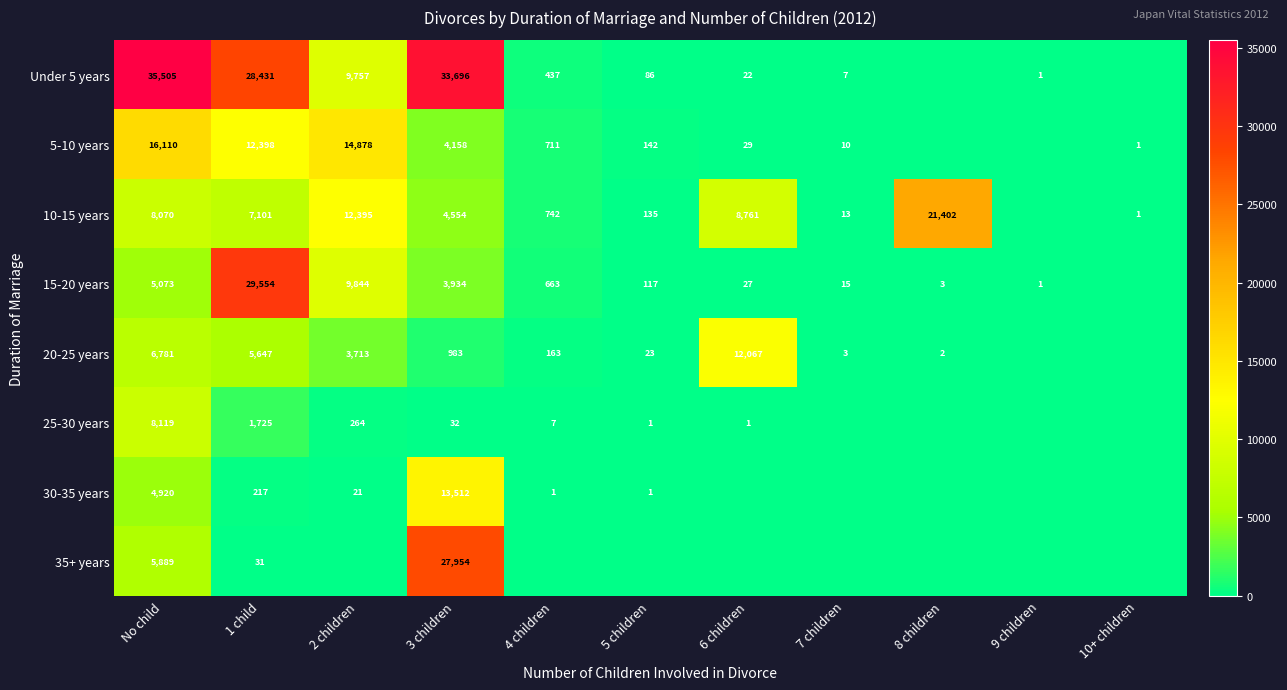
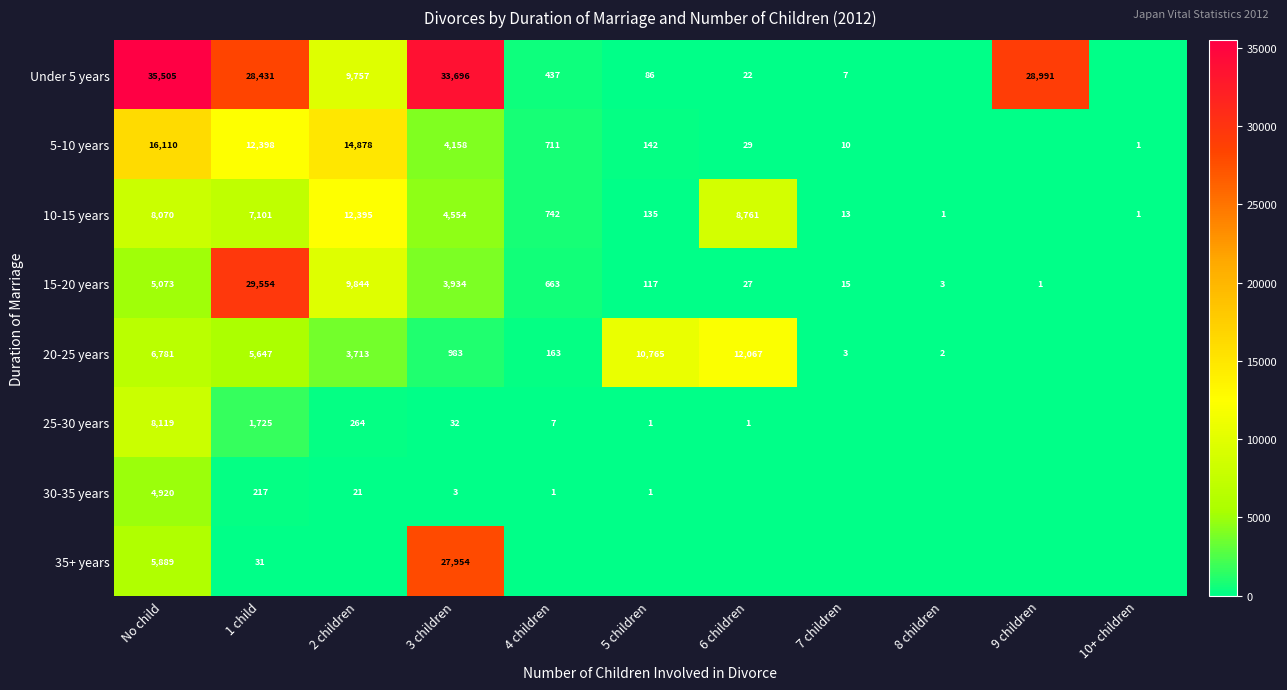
  {
    "Under 5 years": {
      "No child": "35,505",
      "1 child": "28,431",
      "2 children": "9,757",
      "3 children": "33,696",
      "4 children": "437",
      "5 children": "86",
      "6 children": "22",
      "7 children": "7",
-     "9 children": "1"
+     "9 children": "28,991"
    },
    "5-10 years": {
      "No child": "16,110",
      "1 child": "12,398",
      "2 children": "14,878",
      "3 children": "4,158",
      "4 children": "711",
      "5 children": "142",
      "6 children": "29",
      "7 children": "10",
      "10+ children": "1"
    },
    "10-15 years": {
      "No child": "8,070",
      "1 child": "7,101",
      "2 children": "12,395",
      "3 children": "4,554",
      "4 children": "742",
      "5 children": "135",
      "6 children": "8,761",
      "7 children": "13",
-     "8 children": "21,402",
+     "8 children": "1",
      "10+ children": "1"
    },
    "15-20 years": {
      "No child": "5,073",
      "1 child": "29,554",
      "2 children": "9,844",
      "3 children": "3,934",
      "4 children": "663",
      "5 children": "117",
      "6 children": "27",
      "7 children": "15",
      "8 children": "3",
      "9 children": "1"
    },
    "20-25 years": {
      "No child": "6,781",
      "1 child": "5,647",
      "2 children": "3,713",
      "3 children": "983",
      "4 children": "163",
-     "5 children": "23",
+     "5 children": "10,765",
      "6 children": "12,067",
      "7 children": "3",
      "8 children": "2"
    },
    "25-30 years": {
      "No child": "8,119",
      "1 child": "1,725",
      "2 children": "264",
      "3 children": "32",
      "4 children": "7",
      "5 children": "1",
      "6 children": "1"
    },
    "30-35 years": {
      "No child": "4,920",
      "1 child": "217",
      "2 children": "21",
-     "3 children": "13,512",
+     "3 children": "3",
      "4 children": "1",
      "5 children": "1"
    },
    "35+ years": {
      "No child": "5,889",
      "1 child": "31",
      "3 children": "27,954"
    }
  }
